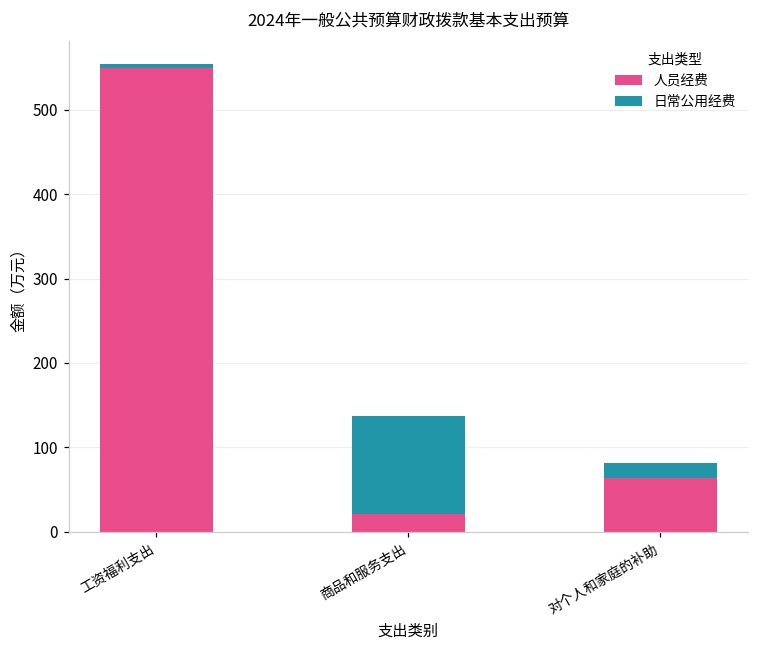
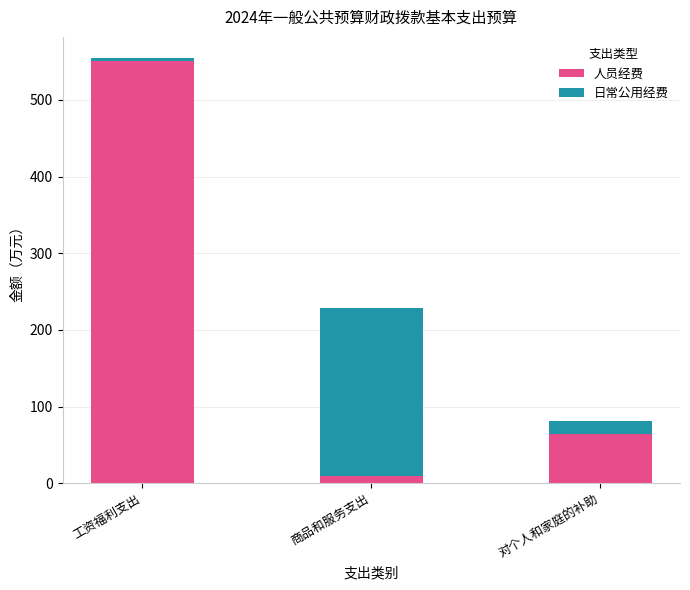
  {
    "人员经费": {
      "工资福利支出": 550,
-     "商品和服务支出": 20,
+     "商品和服务支出": 10,
      "对个人和家庭的补助": 60
    },
    "日常公用经费": {
      "工资福利支出": 0,
-     "商品和服务支出": 120,
+     "商品和服务支出": 220,
      "对个人和家庭的补助": 20
    }
  }
